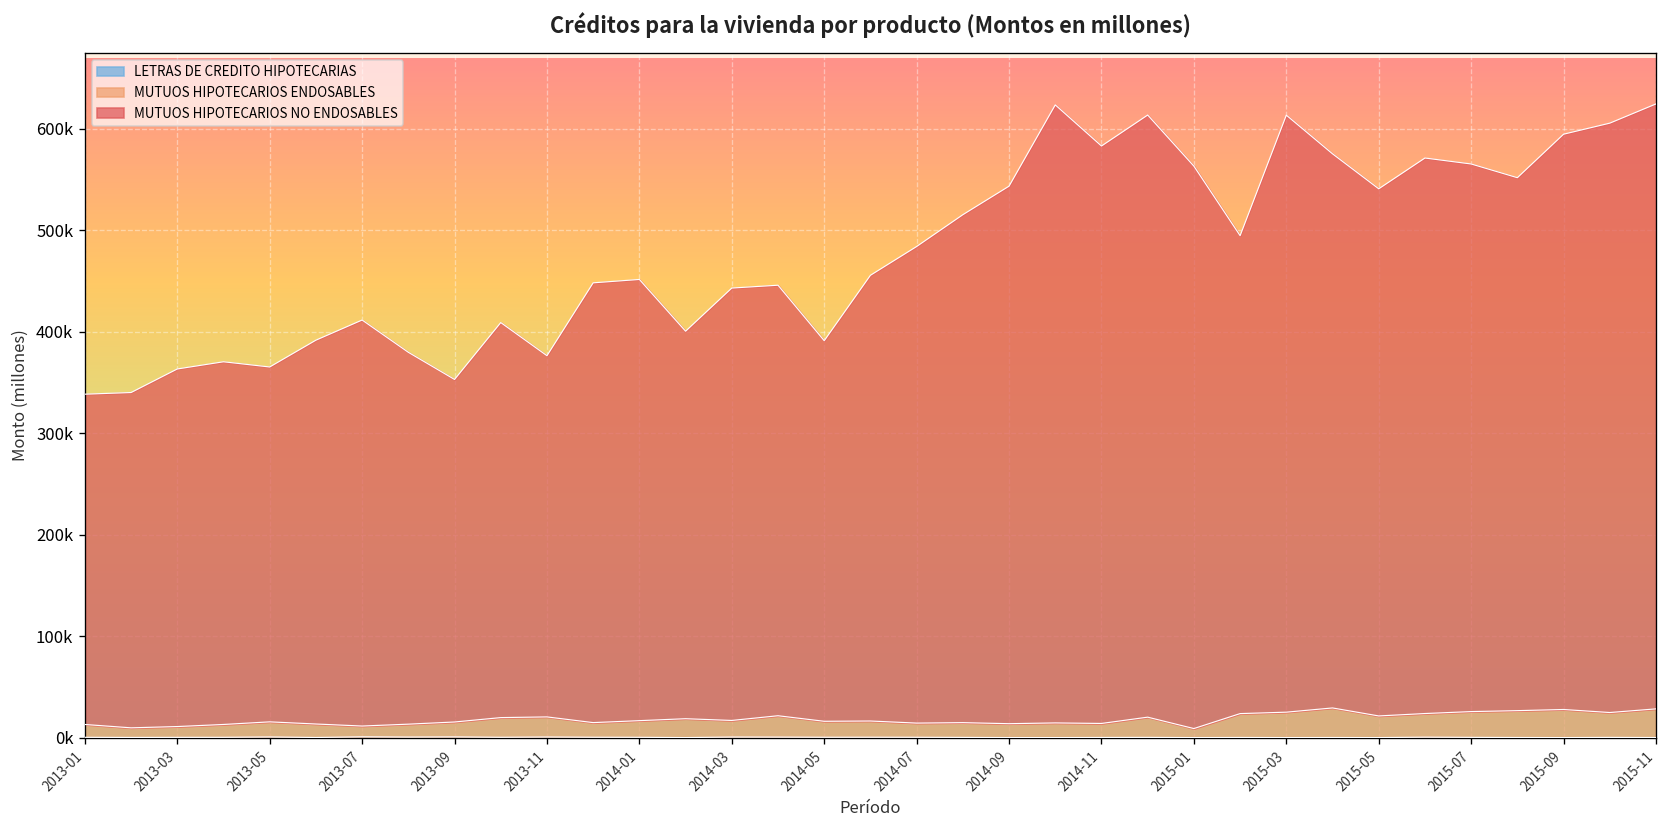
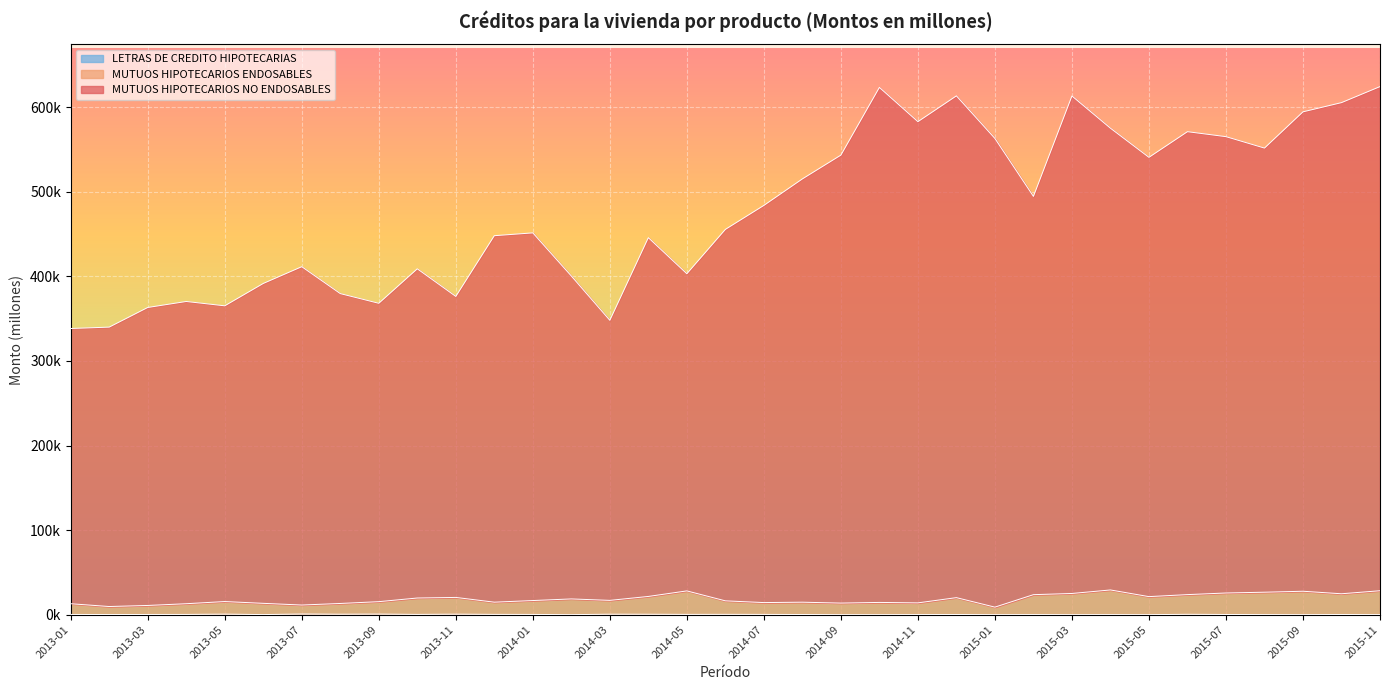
  {
    "LETRAS DE CREDITO HIPOTECARIAS": {
      "2013-01": 0,
      "2013-03": 0,
      "2013-05": 0,
      "2013-07": 0,
      "2013-09": 0,
      "2013-11": 0,
      "2014-01": 0,
      "2014-03": 0,
      "2014-05": 0,
      "2014-07": 0,
      "2014-09": 0,
      "2014-11": 0,
      "2015-01": 0,
      "2015-03": 0,
      "2015-05": 0,
      "2015-07": 0,
      "2015-09": 0,
      "2015-11": 0
    },
    "MUTUOS HIPOTECARIOS ENDOSABLES": {
      "2013-01": 10000,
      "2013-03": 10000,
      "2013-05": 10000,
      "2013-07": 10000,
      "2013-09": 10000,
      "2013-11": 20000,
      "2014-01": 20000,
      "2014-03": 20000,
-     "2014-05": 20000,
+     "2014-05": 30000,
      "2014-07": 10000,
      "2014-09": 10000,
      "2014-11": 10000,
      "2015-01": 10000,
      "2015-03": 30000,
      "2015-05": 20000,
      "2015-07": 30000,
      "2015-09": 30000,
      "2015-11": 30000
    },
    "MUTUOS HIPOTECARIOS NO ENDOSABLES": {
      "2013-01": 330000,
      "2013-03": 350000,
      "2013-05": 350000,
      "2013-07": 400000,
-     "2013-09": 340000,
+     "2013-09": 350000,
      "2013-11": 360000,
      "2014-01": 430000,
-     "2014-03": 430000,
+     "2014-03": 330000,
      "2014-05": 370000,
      "2014-07": 470000,
      "2014-09": 530000,
      "2014-11": 570000,
      "2015-01": 550000,
      "2015-03": 590000,
      "2015-05": 520000,
      "2015-07": 540000,
      "2015-09": 570000,
      "2015-11": 600000
    }
  }
